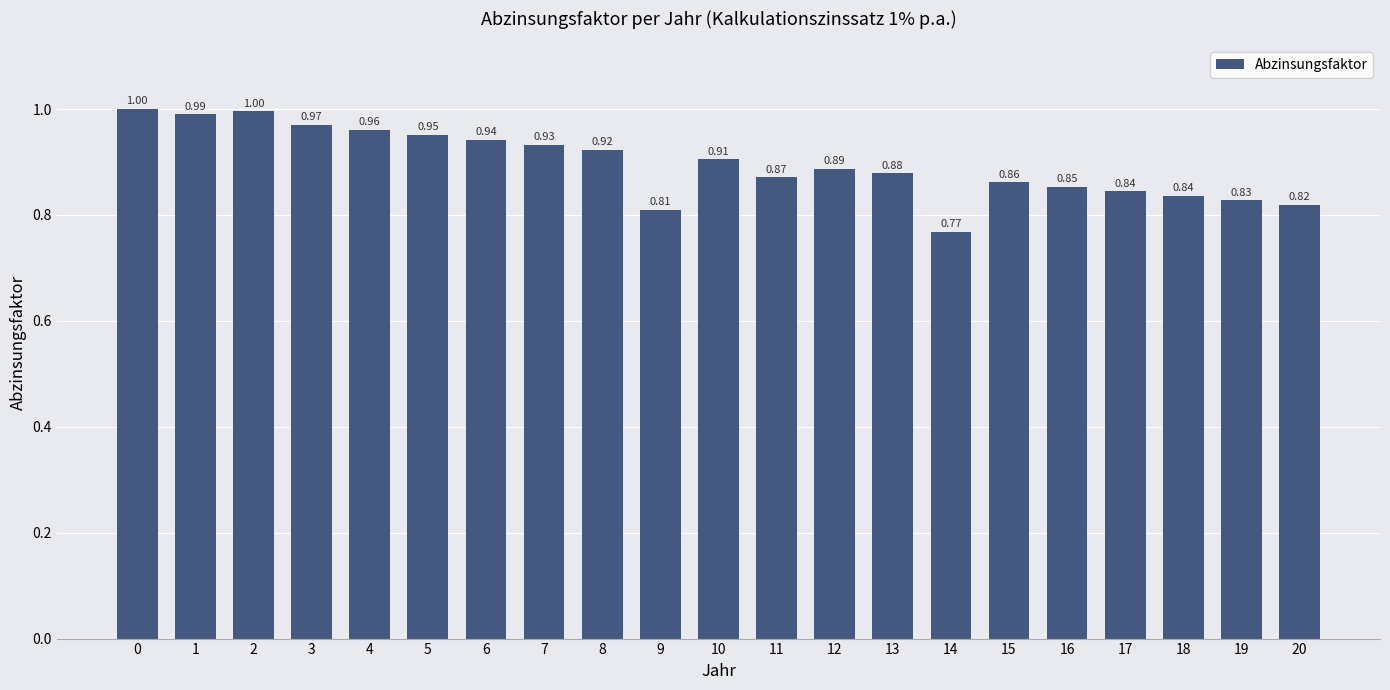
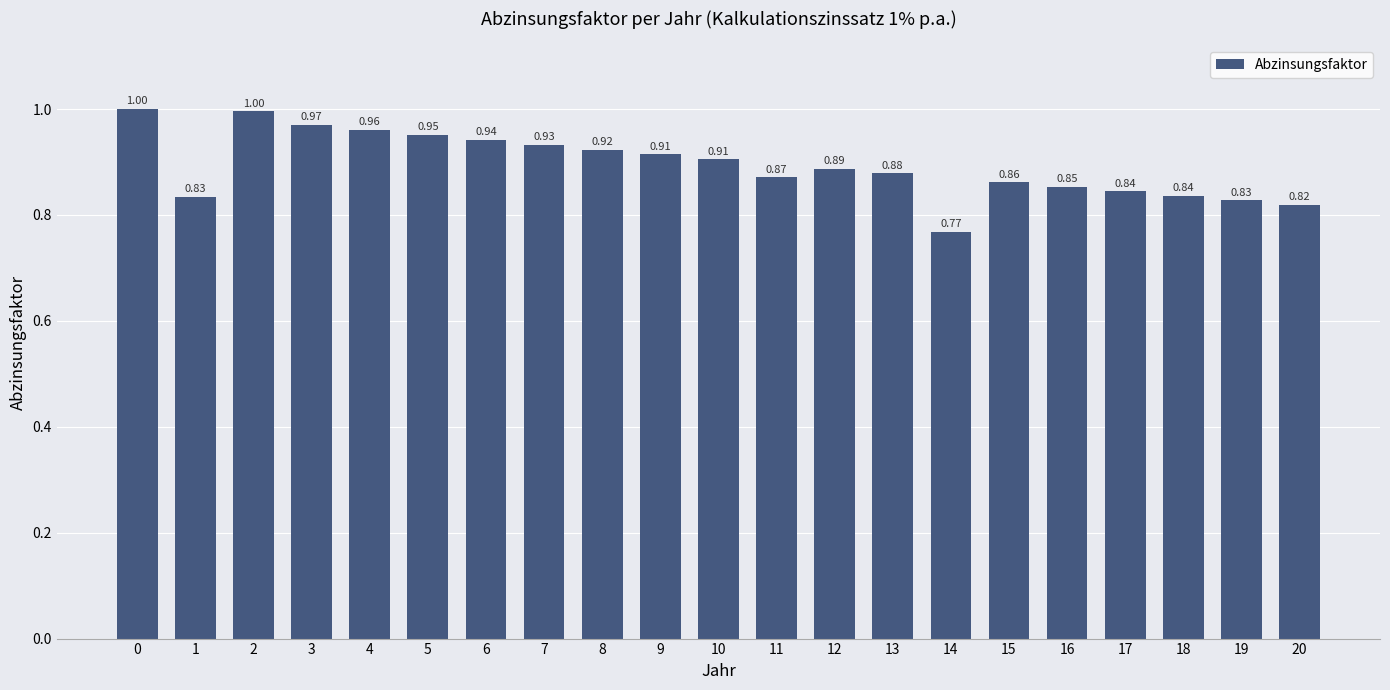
  {
    "0": 1.00,
-   "1": 0.99,
+   "1": 0.83,
    "2": 1.00,
    "3": 0.97,
    "4": 0.96,
    "5": 0.95,
    "6": 0.94,
    "7": 0.93,
    "8": 0.92,
-   "9": 0.81,
+   "9": 0.91,
    "10": 0.91,
    "11": 0.87,
    "12": 0.89,
    "13": 0.88,
    "14": 0.77,
    "15": 0.86,
    "16": 0.85,
    "17": 0.84,
    "18": 0.84,
    "19": 0.83,
    "20": 0.82
  }
